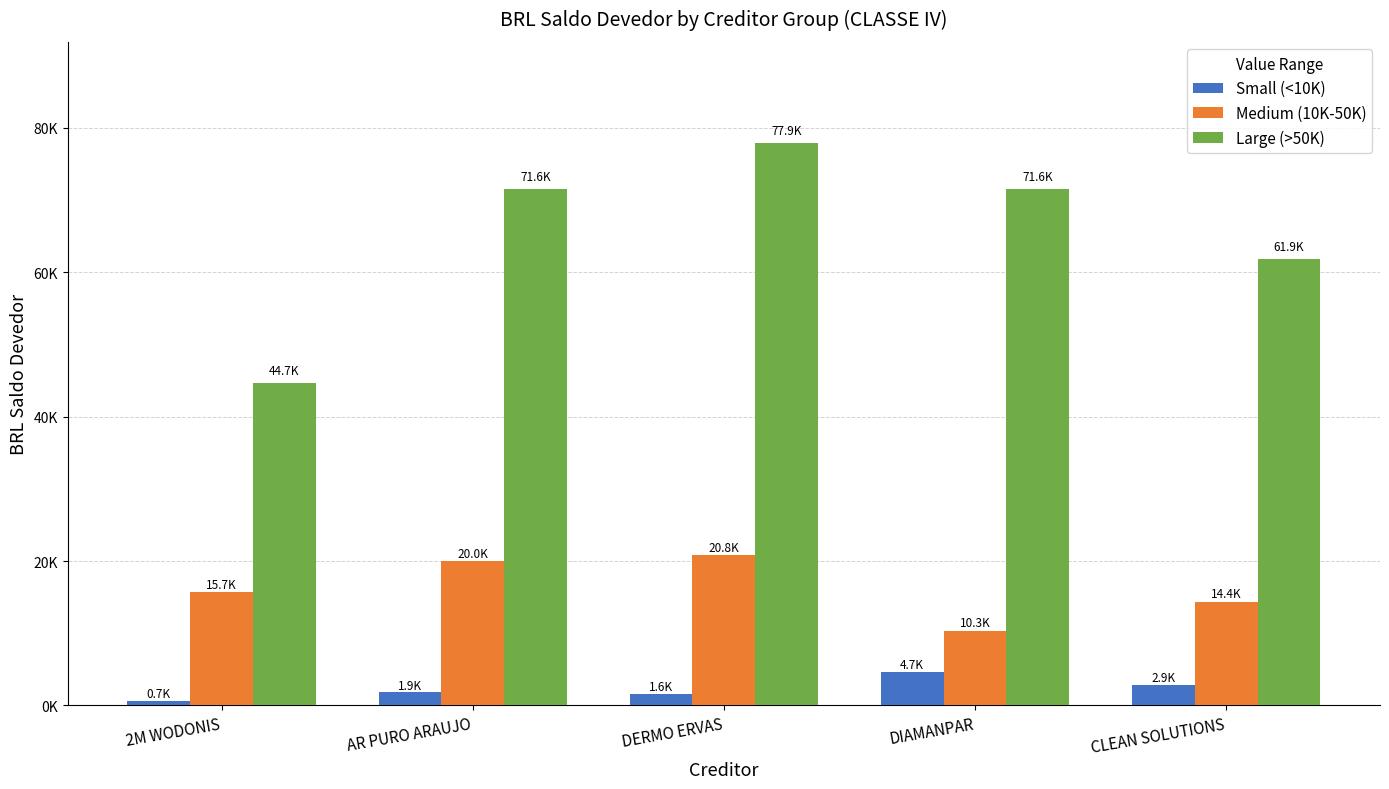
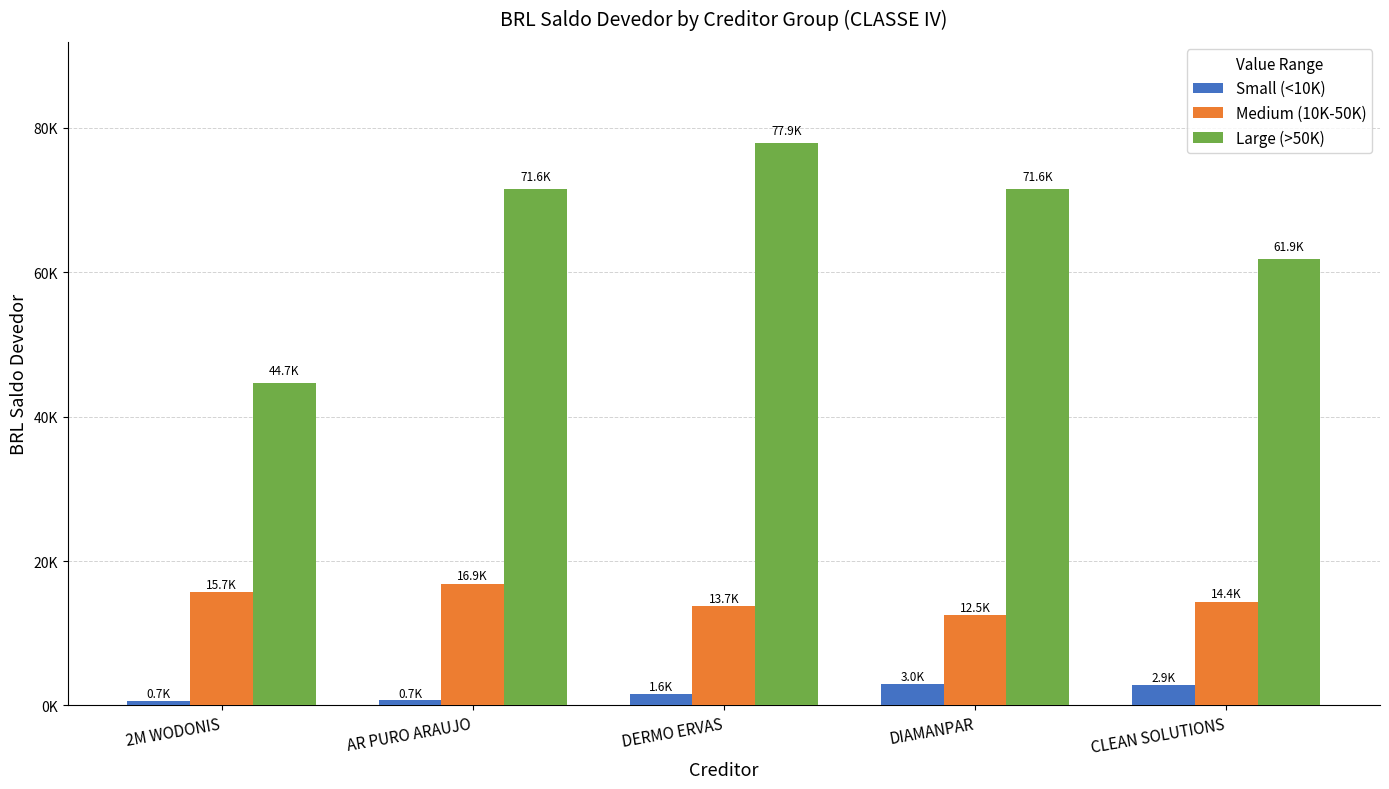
  {
    "Small (<10K)": {
      "2M WODONIS": "0.7K",
-     "AR PURO ARAUJO": "1.9K",
+     "AR PURO ARAUJO": "0.7K",
      "DERMO ERVAS": "1.6K",
-     "DIAMANPAR": "4.7K",
+     "DIAMANPAR": "3.0K",
      "CLEAN SOLUTIONS": "2.9K"
    },
    "Medium (10K-50K)": {
      "2M WODONIS": "15.7K",
-     "AR PURO ARAUJO": "20.0K",
-     "DERMO ERVAS": "20.8K",
-     "DIAMANPAR": "10.3K",
+     "AR PURO ARAUJO": "16.9K",
+     "DERMO ERVAS": "13.7K",
+     "DIAMANPAR": "12.5K",
      "CLEAN SOLUTIONS": "14.4K"
    },
    "Large (>50K)": {
      "2M WODONIS": "44.7K",
      "AR PURO ARAUJO": "71.6K",
      "DERMO ERVAS": "77.9K",
      "DIAMANPAR": "71.6K",
      "CLEAN SOLUTIONS": "61.9K"
    }
  }
